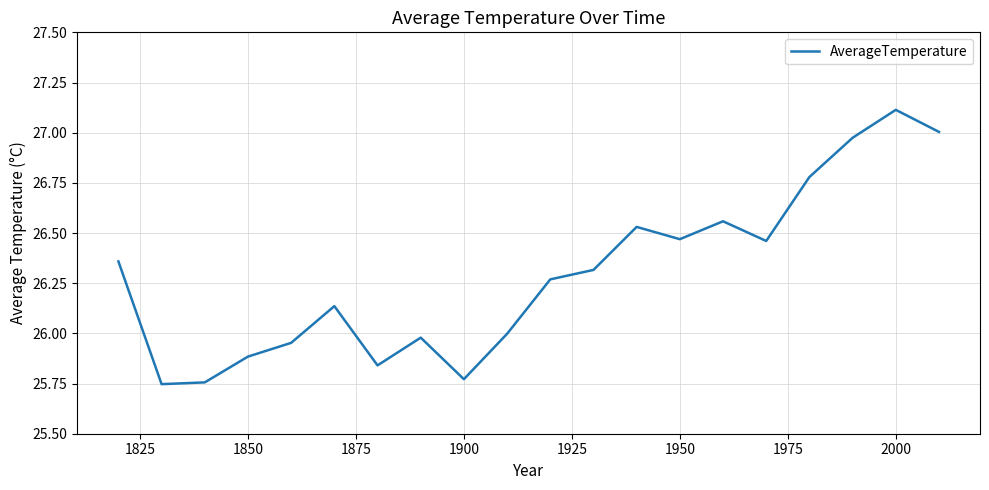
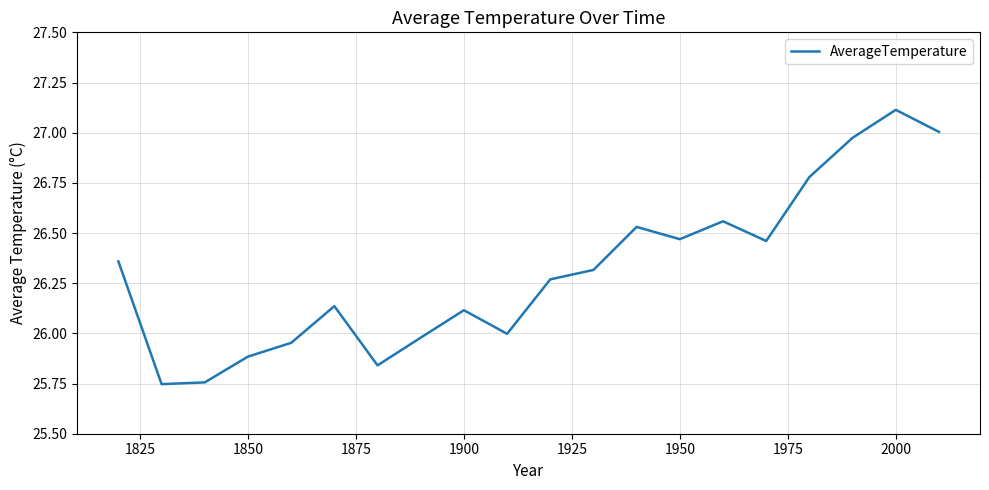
  {
    "1850": 25.88,
-   "1900": 25.77,
+   "1900": 26.12,
    "1950": 26.47,
    "2000": 27.11
  }
